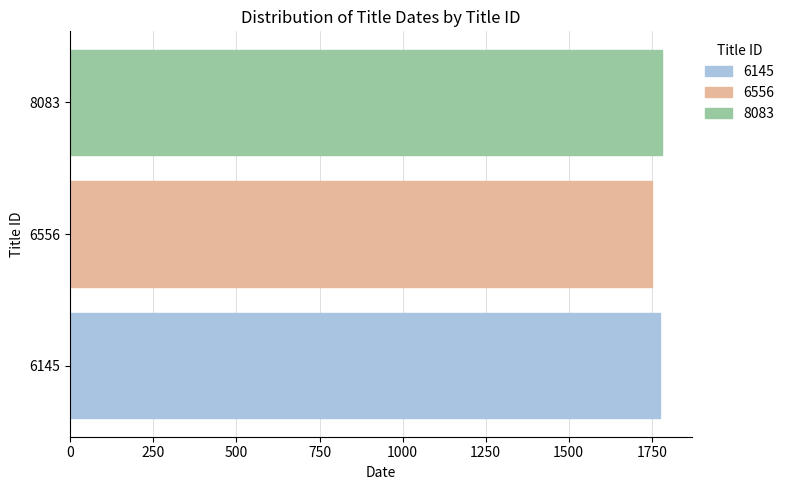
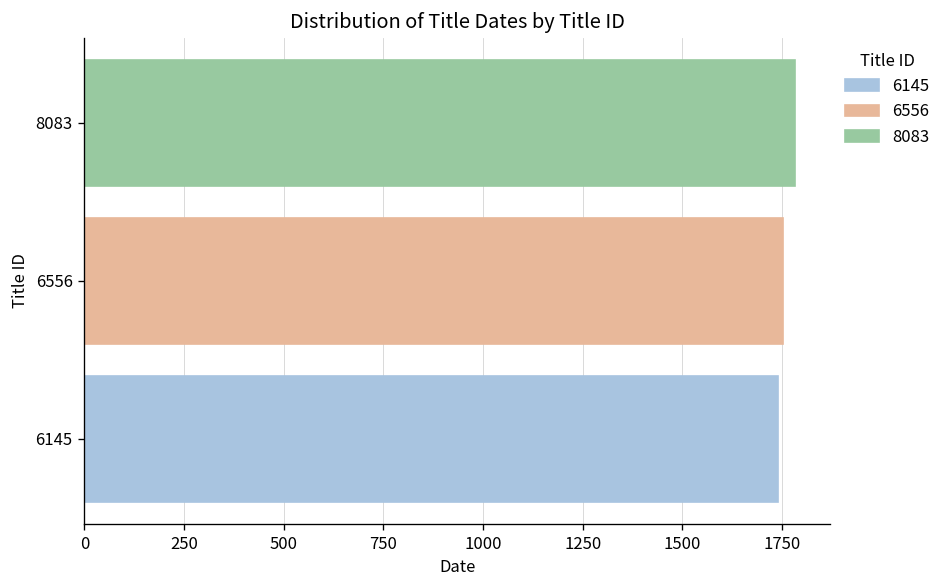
  {
    "8083": 1780,
    "6556": 1750,
-   "6145": 1780
+   "6145": 1740
  }
